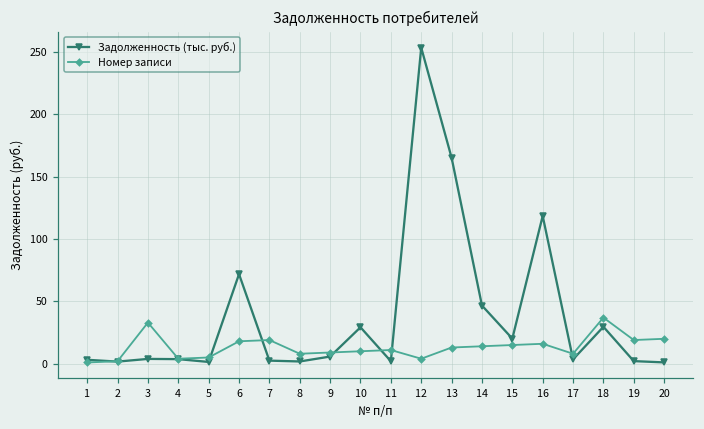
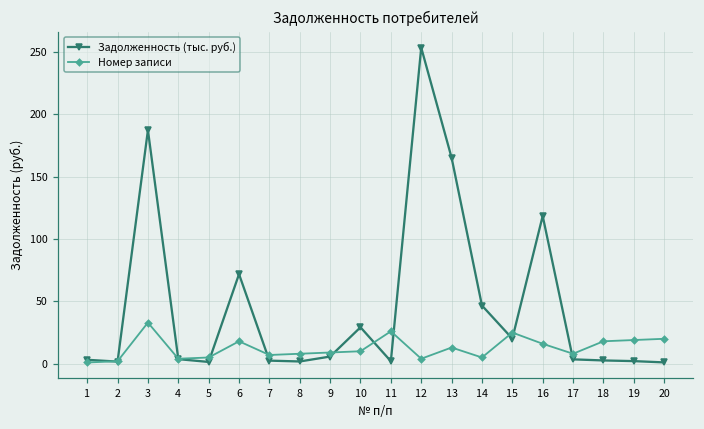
  {
    "Задолженность (тыс. руб.)": {
-     "3": 4,
+     "3": 187,
      "5": 1,
      "6": 72,
      "7": 2,
      "8": 2,
      "9": 6,
      "10": 29,
      "11": 2,
      "12": 254,
      "13": 165,
      "14": 47,
      "15": 20,
      "16": 119,
      "17": 4,
-     "18": 30,
+     "18": 3,
      "19": 2,
      "20": 1
    },
    "Номер записи": {
      "3": 33,
      "5": 5,
      "6": 18,
-     "7": 19,
+     "7": 7,
      "8": 8,
      "9": 9,
      "10": 10,
-     "11": 11,
+     "11": 26,
      "12": 4,
      "13": 13,
-     "14": 14,
-     "15": 15,
+     "14": 5,
+     "15": 25,
      "16": 16,
      "17": 8,
-     "18": 37,
+     "18": 18,
      "19": 19,
      "20": 20
    }
  }
